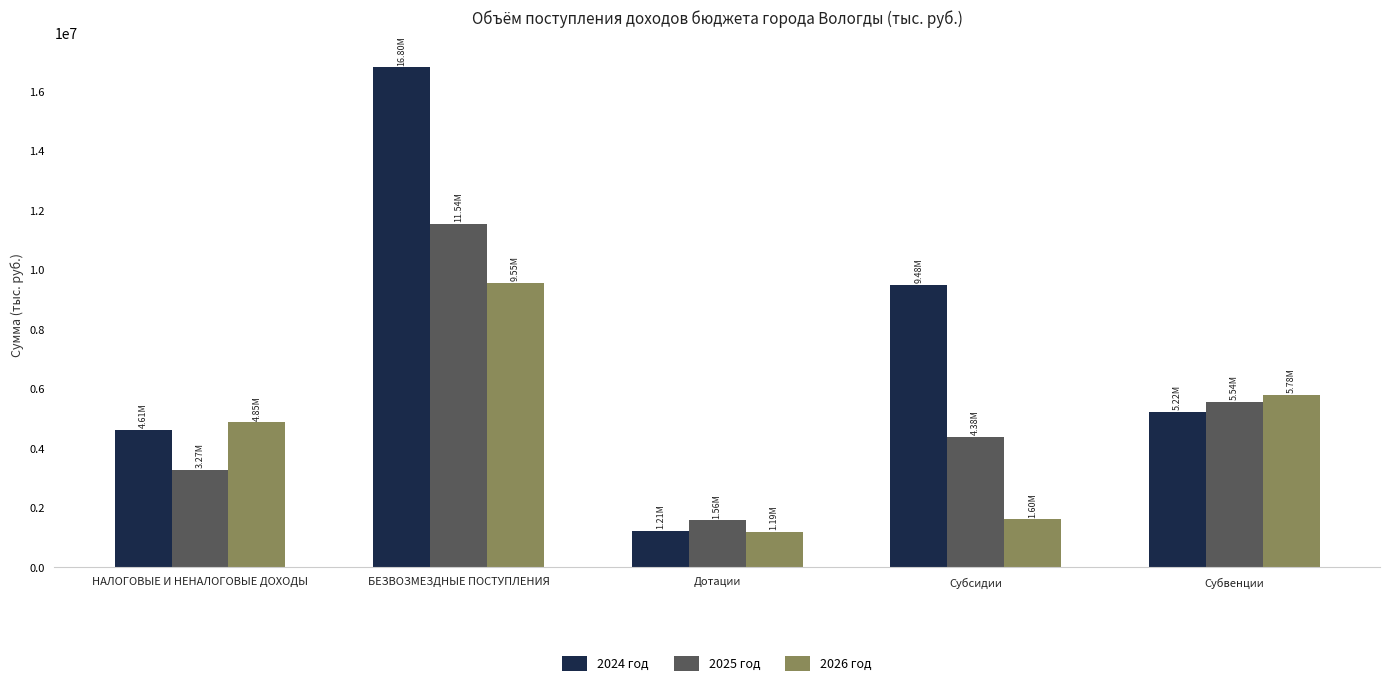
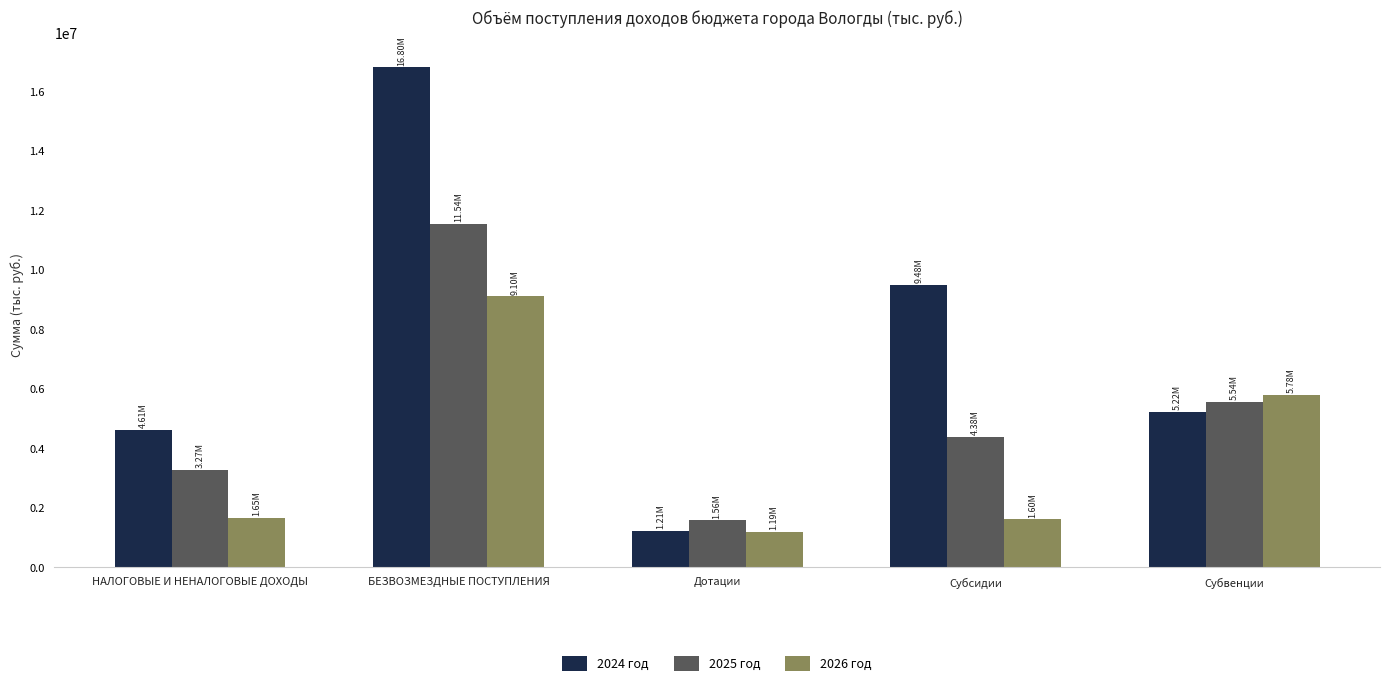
  {
    "2024 год": {
      "НАЛОГОВЫЕ И НЕНАЛОГОВЫЕ ДОХОДЫ": "4.61M",
      "БЕЗВОЗМЕЗДНЫЕ ПОСТУПЛЕНИЯ": "16.80M",
      "Дотации": "1.21M",
      "Субсидии": "9.48M",
      "Субвенции": "5.22M"
    },
    "2025 год": {
      "НАЛОГОВЫЕ И НЕНАЛОГОВЫЕ ДОХОДЫ": "3.27M",
      "БЕЗВОЗМЕЗДНЫЕ ПОСТУПЛЕНИЯ": "11.54M",
      "Дотации": "1.56M",
      "Субсидии": "4.38M",
      "Субвенции": "5.54M"
    },
    "2026 год": {
-     "НАЛОГОВЫЕ И НЕНАЛОГОВЫЕ ДОХОДЫ": "4.85M",
-     "БЕЗВОЗМЕЗДНЫЕ ПОСТУПЛЕНИЯ": "9.55M",
+     "НАЛОГОВЫЕ И НЕНАЛОГОВЫЕ ДОХОДЫ": "1.65M",
+     "БЕЗВОЗМЕЗДНЫЕ ПОСТУПЛЕНИЯ": "9.10M",
      "Дотации": "1.19M",
      "Субсидии": "1.60M",
      "Субвенции": "5.78M"
    }
  }
